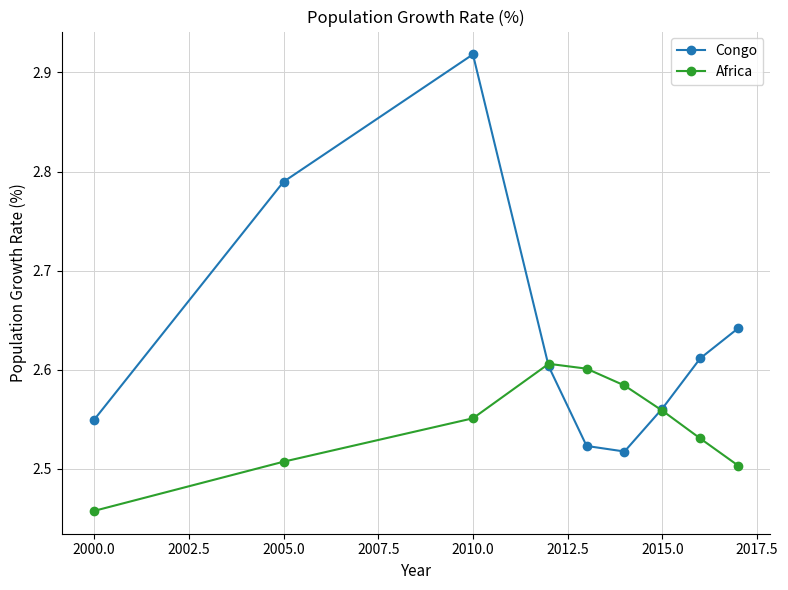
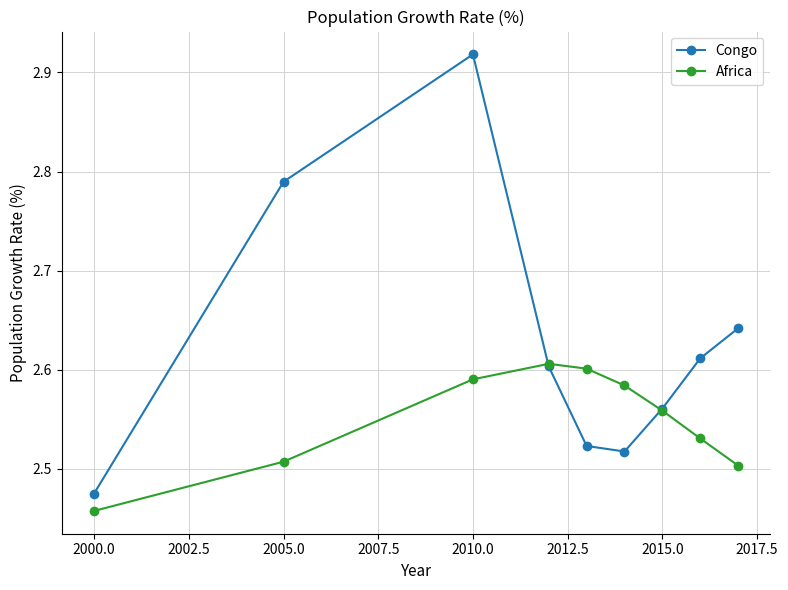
  {
    "Congo": {
-     "2000.0": 2.55,
+     "2000.0": 2.48,
      "2005.0": 2.79,
      "2010.0": 2.92
    },
    "Africa": {
      "2000.0": 2.46,
      "2005.0": 2.51,
-     "2010.0": 2.55
+     "2010.0": 2.59
    }
  }
